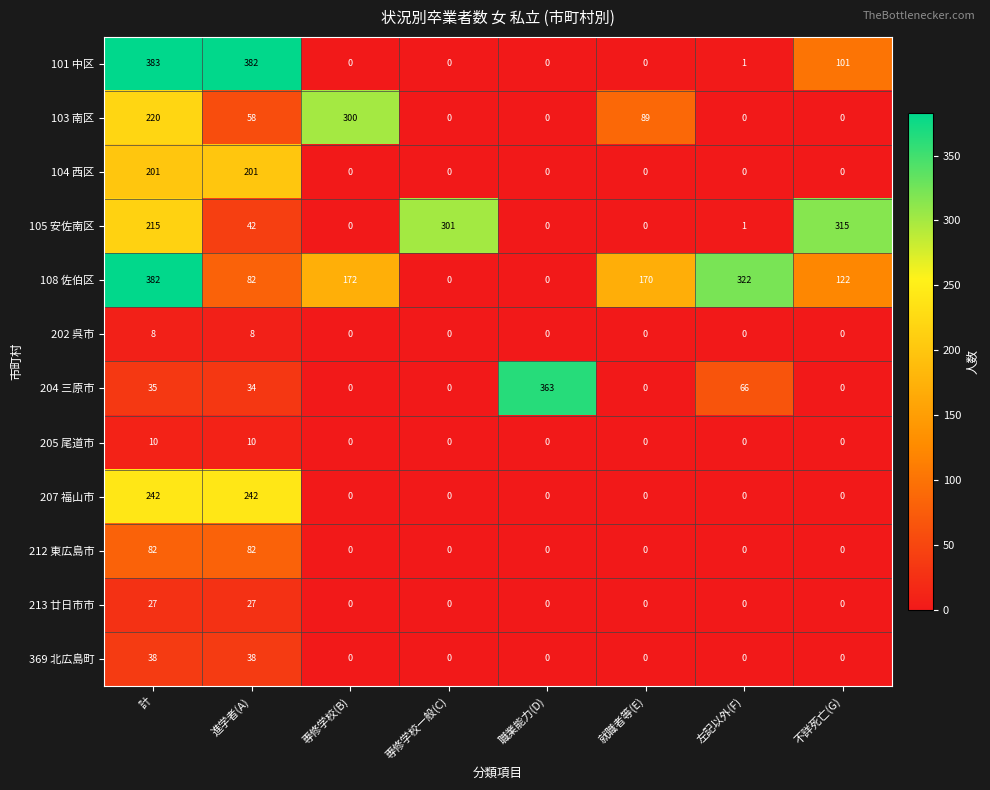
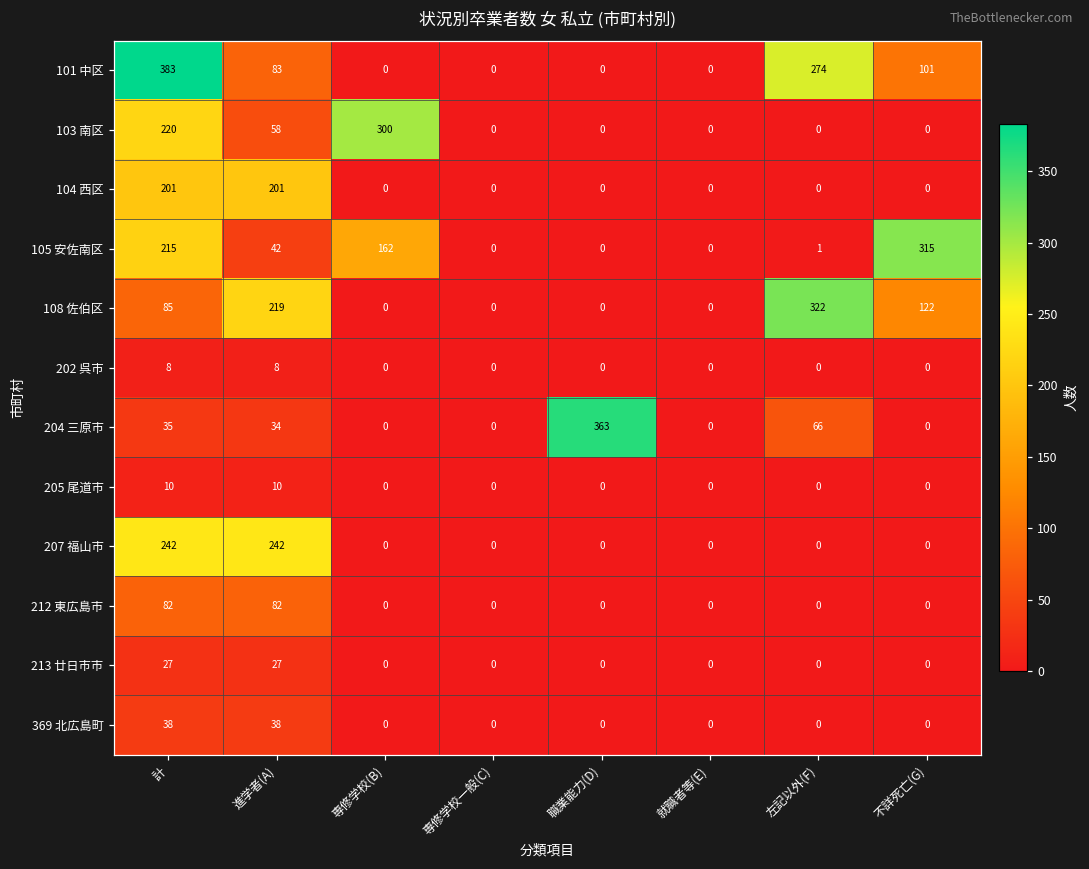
  {
    "101 中区": {
      "計": 383,
-     "進学者(A)": 382,
+     "進学者(A)": 83,
      "専修学校(B)": 0,
      "専修学校一般(C)": 0,
      "職業能力(D)": 0,
      "就職者等(E)": 0,
-     "左記以外(F)": 1,
+     "左記以外(F)": 274,
      "不詳死亡(G)": 101
    },
    "103 南区": {
      "計": 220,
      "進学者(A)": 58,
      "専修学校(B)": 300,
      "専修学校一般(C)": 0,
      "職業能力(D)": 0,
-     "就職者等(E)": 89,
+     "就職者等(E)": 0,
      "左記以外(F)": 0,
      "不詳死亡(G)": 0
    },
    "104 西区": {
      "計": 201,
      "進学者(A)": 201,
      "専修学校(B)": 0,
      "専修学校一般(C)": 0,
      "職業能力(D)": 0,
      "就職者等(E)": 0,
      "左記以外(F)": 0,
      "不詳死亡(G)": 0
    },
    "105 安佐南区": {
      "計": 215,
      "進学者(A)": 42,
-     "専修学校(B)": 0,
-     "専修学校一般(C)": 301,
+     "専修学校(B)": 162,
+     "専修学校一般(C)": 0,
      "職業能力(D)": 0,
      "就職者等(E)": 0,
      "左記以外(F)": 1,
      "不詳死亡(G)": 315
    },
    "108 佐伯区": {
-     "計": 382,
-     "進学者(A)": 82,
-     "専修学校(B)": 172,
+     "計": 85,
+     "進学者(A)": 219,
+     "専修学校(B)": 0,
      "専修学校一般(C)": 0,
      "職業能力(D)": 0,
-     "就職者等(E)": 170,
+     "就職者等(E)": 0,
      "左記以外(F)": 322,
      "不詳死亡(G)": 122
    },
    "202 呉市": {
      "計": 8,
      "進学者(A)": 8,
      "専修学校(B)": 0,
      "専修学校一般(C)": 0,
      "職業能力(D)": 0,
      "就職者等(E)": 0,
      "左記以外(F)": 0,
      "不詳死亡(G)": 0
    },
    "204 三原市": {
      "計": 35,
      "進学者(A)": 34,
      "専修学校(B)": 0,
      "専修学校一般(C)": 0,
      "職業能力(D)": 363,
      "就職者等(E)": 0,
      "左記以外(F)": 66,
      "不詳死亡(G)": 0
    },
    "205 尾道市": {
      "計": 10,
      "進学者(A)": 10,
      "専修学校(B)": 0,
      "専修学校一般(C)": 0,
      "職業能力(D)": 0,
      "就職者等(E)": 0,
      "左記以外(F)": 0,
      "不詳死亡(G)": 0
    },
    "207 福山市": {
      "計": 242,
      "進学者(A)": 242,
      "専修学校(B)": 0,
      "専修学校一般(C)": 0,
      "職業能力(D)": 0,
      "就職者等(E)": 0,
      "左記以外(F)": 0,
      "不詳死亡(G)": 0
    },
    "212 東広島市": {
      "計": 82,
      "進学者(A)": 82,
      "専修学校(B)": 0,
      "専修学校一般(C)": 0,
      "職業能力(D)": 0,
      "就職者等(E)": 0,
      "左記以外(F)": 0,
      "不詳死亡(G)": 0
    },
    "213 廿日市市": {
      "計": 27,
      "進学者(A)": 27,
      "専修学校(B)": 0,
      "専修学校一般(C)": 0,
      "職業能力(D)": 0,
      "就職者等(E)": 0,
      "左記以外(F)": 0,
      "不詳死亡(G)": 0
    },
    "369 北広島町": {
      "計": 38,
      "進学者(A)": 38,
      "専修学校(B)": 0,
      "専修学校一般(C)": 0,
      "職業能力(D)": 0,
      "就職者等(E)": 0,
      "左記以外(F)": 0,
      "不詳死亡(G)": 0
    }
  }
